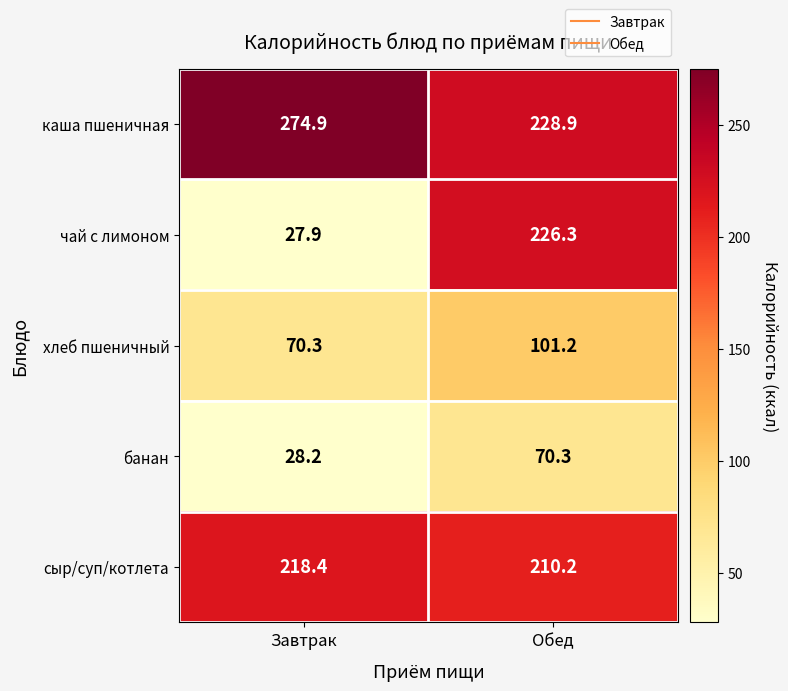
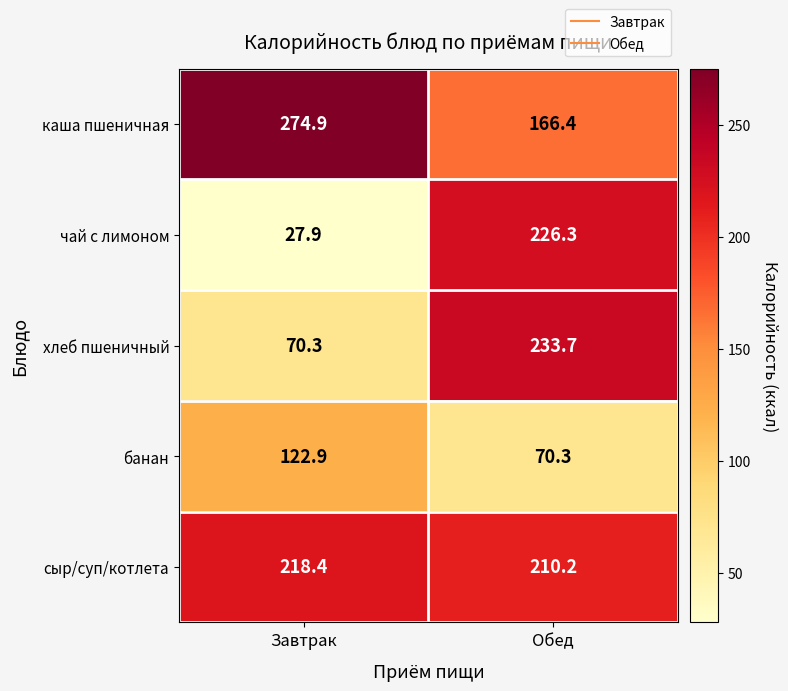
  {
    "каша пшеничная": {
      "Завтрак": 274.9,
-     "Обед": 228.9
+     "Обед": 166.4
    },
    "чай с лимоном": {
      "Завтрак": 27.9,
      "Обед": 226.3
    },
    "хлеб пшеничный": {
      "Завтрак": 70.3,
-     "Обед": 101.2
+     "Обед": 233.7
    },
    "банан": {
-     "Завтрак": 28.2,
+     "Завтрак": 122.9,
      "Обед": 70.3
    },
    "сыр/суп/котлета": {
      "Завтрак": 218.4,
      "Обед": 210.2
    }
  }
